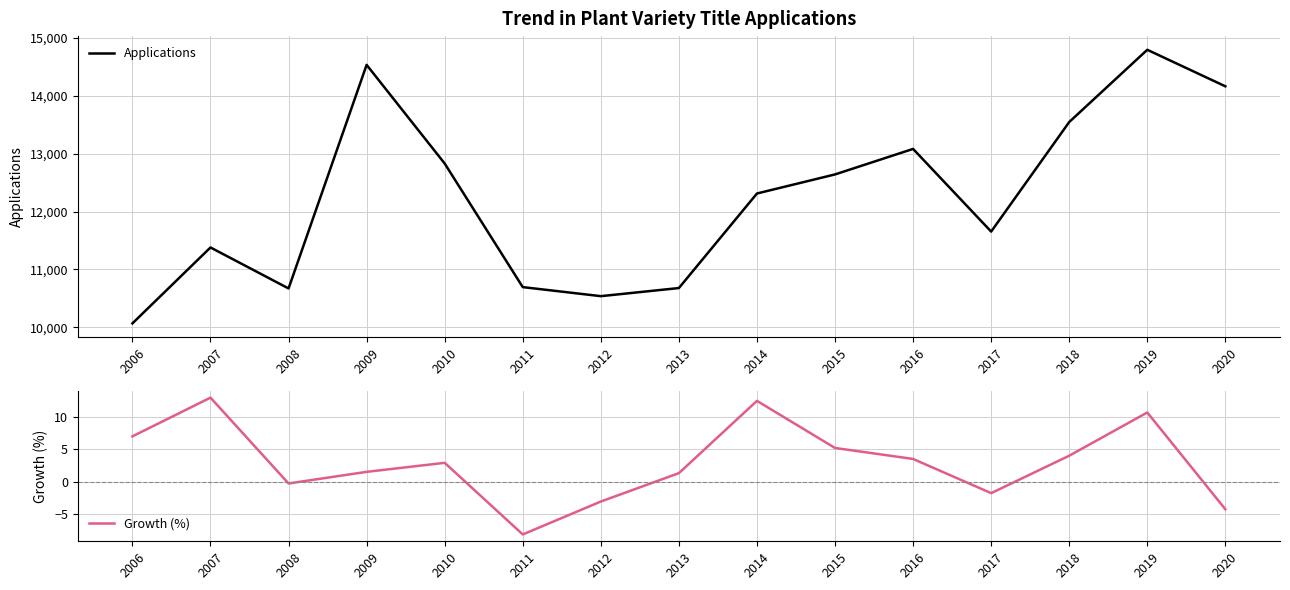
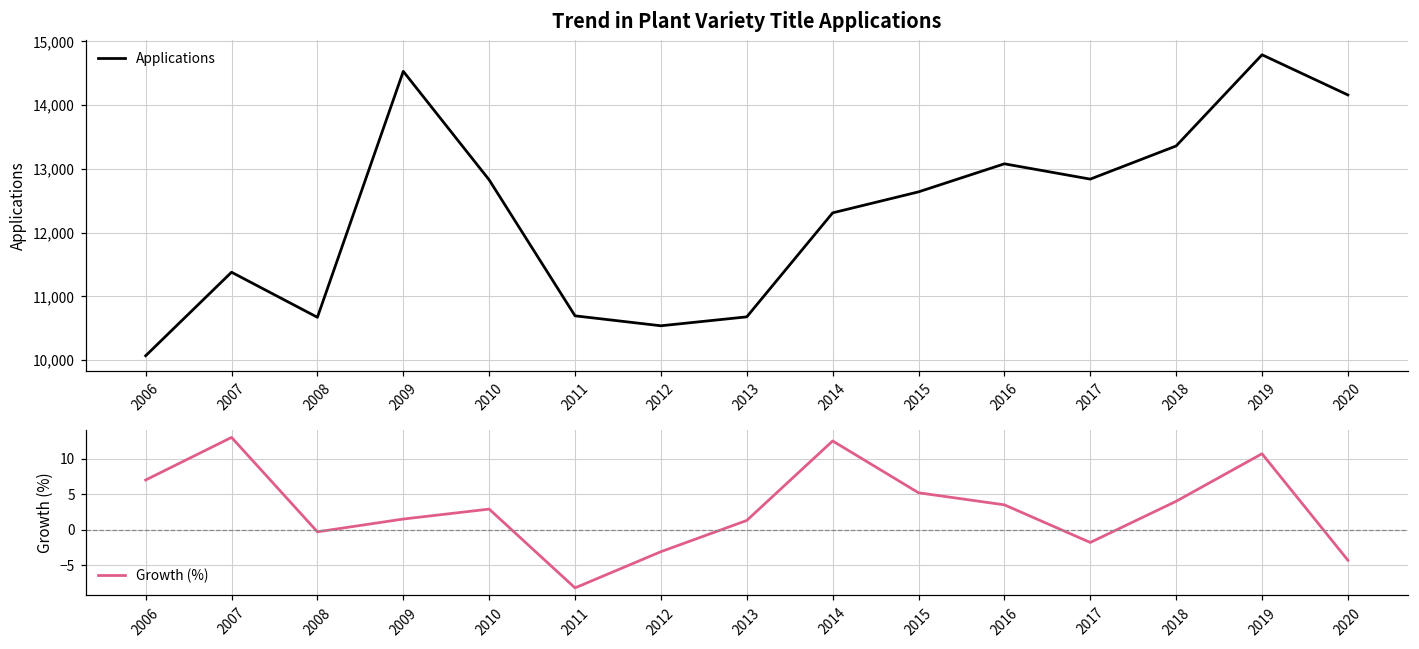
  {
    "Trend in Plant Variety Title Applications": {
      "2006": "10,100",
      "2007": "11,400",
      "2008": "10,700",
      "2009": "14,500",
      "2010": "12,800",
      "2011": "10,700",
      "2012": "10,500",
      "2013": "10,700",
      "2014": "12,300",
      "2015": "12,600",
      "2016": "13,100",
-     "2017": "11,700",
-     "2018": "13,500",
+     "2017": "12,800",
+     "2018": "13,400",
      "2019": "14,800",
      "2020": "14,200"
    }
  }
